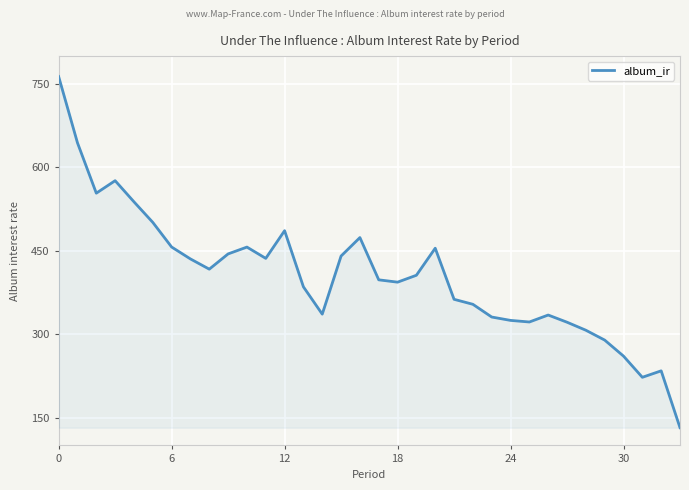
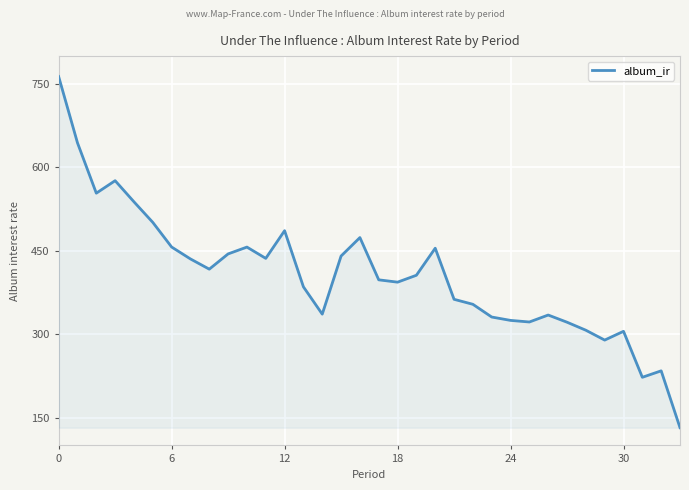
  {
    "0": 760,
    "6": 460,
    "12": 490,
    "18": 390,
    "24": 320,
-   "30": 260
+   "30": 310
  }
